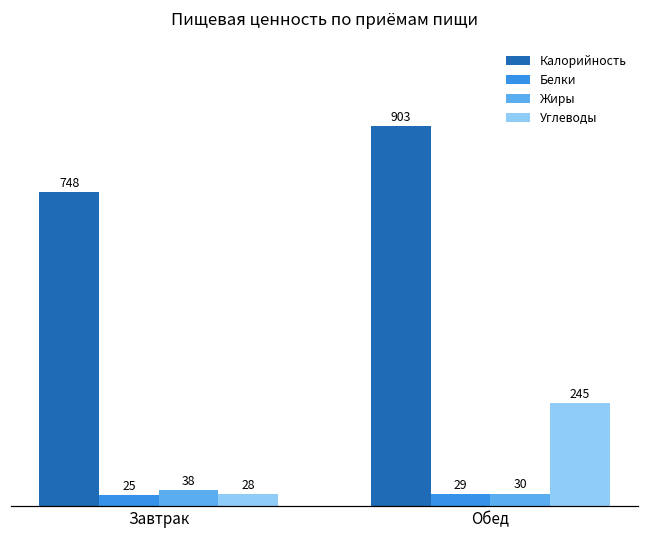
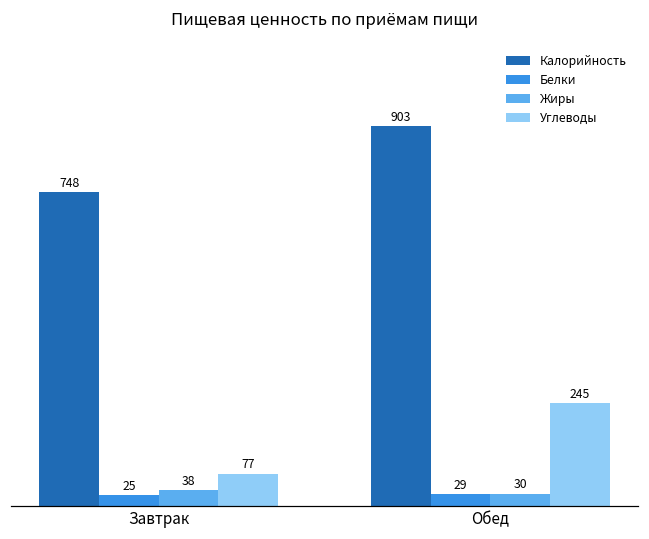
  {
    "Калорийность": {
      "Завтрак": 748,
      "Обед": 903
    },
    "Углеводы": {
-     "Завтрак": 28,
+     "Завтрак": 77,
      "Обед": 245
    }
  }
